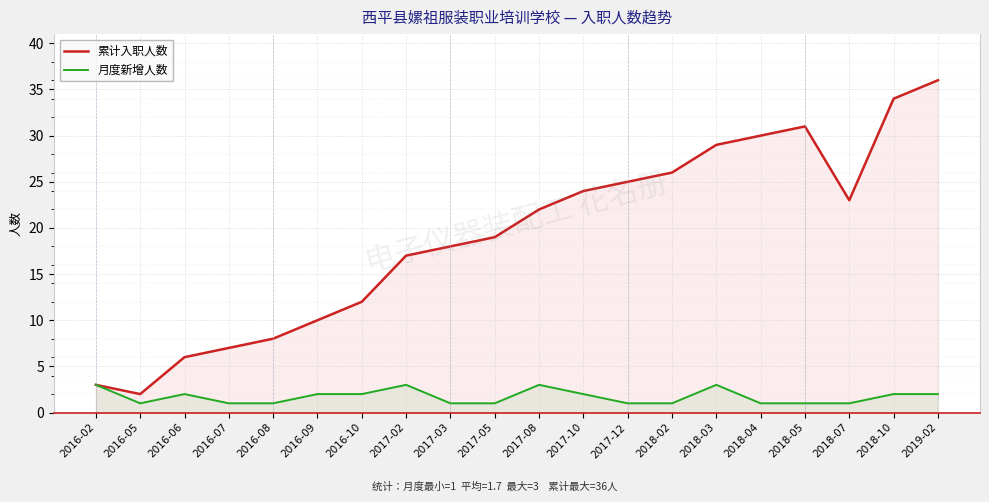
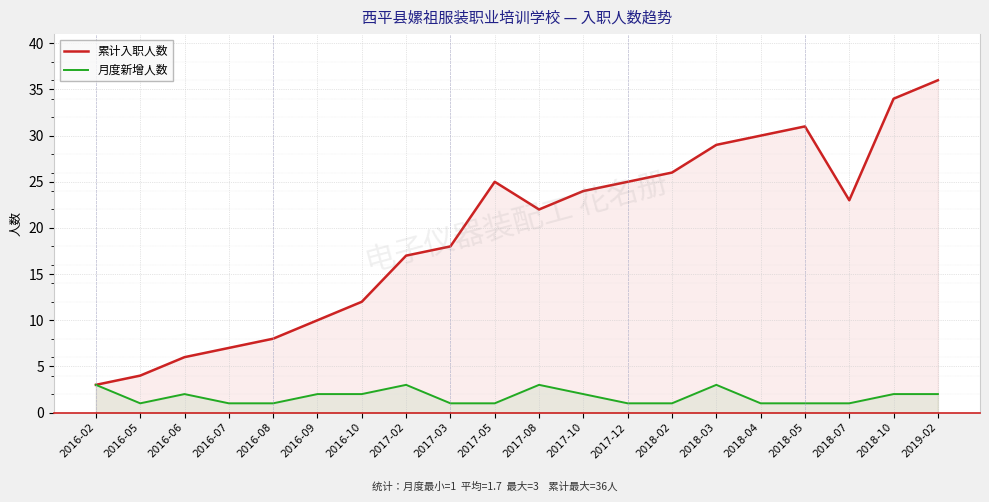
  {
    "累计入职人数": {
-     "2016-05": 2,
+     "2016-05": 4,
      "2016-06": 6,
      "2016-07": 7,
      "2016-08": 8,
      "2016-09": 10,
      "2016-10": 12,
      "2017-02": 17,
      "2017-03": 18,
-     "2017-05": 19,
+     "2017-05": 25,
      "2017-08": 22,
      "2017-10": 24,
      "2017-12": 25,
      "2018-02": 26,
      "2018-03": 29,
      "2018-04": 30,
      "2018-05": 31,
      "2018-07": 23,
      "2018-10": 34,
      "2019-02": 36
    },
    "月度新增人数": {
      "2016-05": 1,
      "2016-06": 2,
      "2016-07": 1,
      "2016-08": 1,
      "2016-09": 2,
      "2016-10": 2,
      "2017-02": 3,
      "2017-03": 1,
      "2017-05": 1,
      "2017-08": 3,
      "2017-10": 2,
      "2017-12": 1,
      "2018-02": 1,
      "2018-03": 3,
      "2018-04": 1,
      "2018-05": 1,
      "2018-07": 1,
      "2018-10": 2,
      "2019-02": 2
    }
  }
